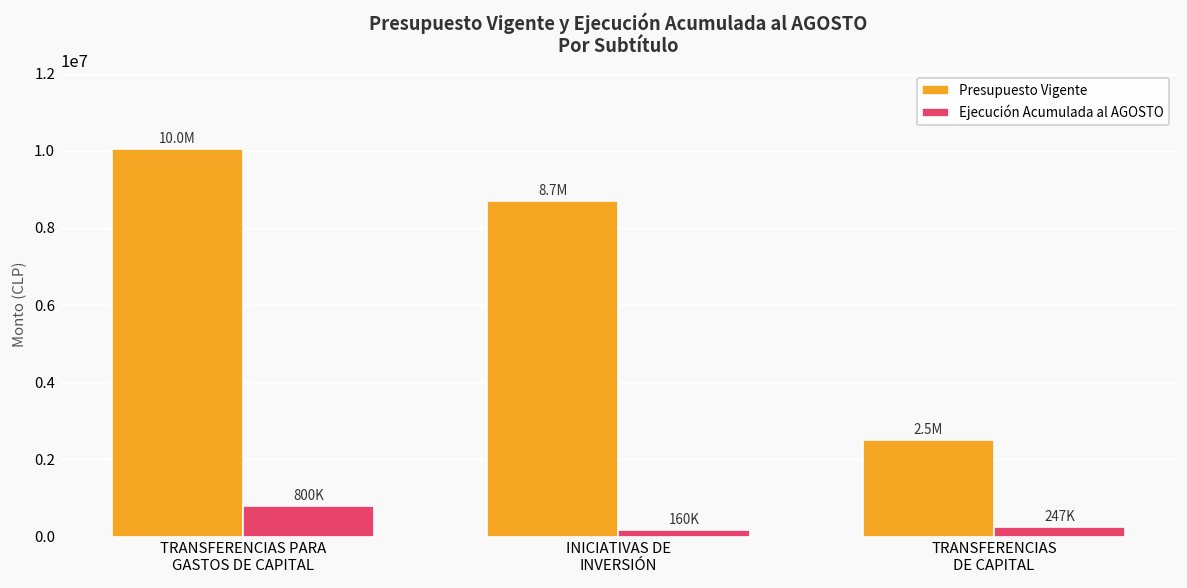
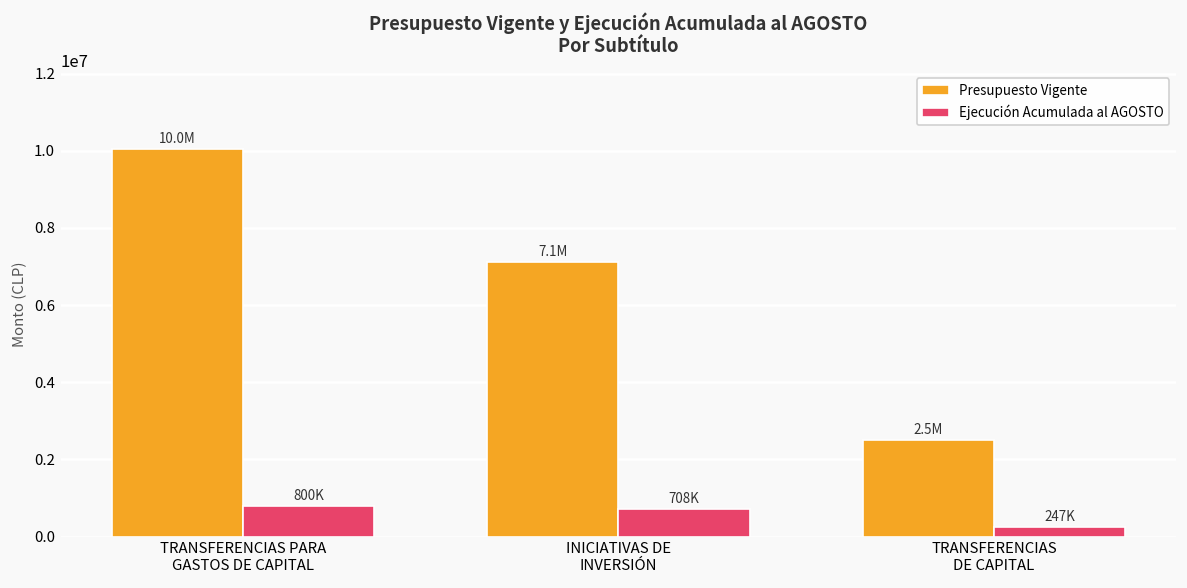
  {
    "Presupuesto Vigente": {
      "TRANSFERENCIAS PARA GASTOS DE CAPITAL": "10.0M",
-     "INICIATIVAS DE INVERSIÓN": "8.7M",
+     "INICIATIVAS DE INVERSIÓN": "7.1M",
      "TRANSFERENCIAS DE CAPITAL": "2.5M"
    },
    "Ejecución Acumulada al AGOSTO": {
      "TRANSFERENCIAS PARA GASTOS DE CAPITAL": "800K",
-     "INICIATIVAS DE INVERSIÓN": "160K",
+     "INICIATIVAS DE INVERSIÓN": "708K",
      "TRANSFERENCIAS DE CAPITAL": "247K"
    }
  }
